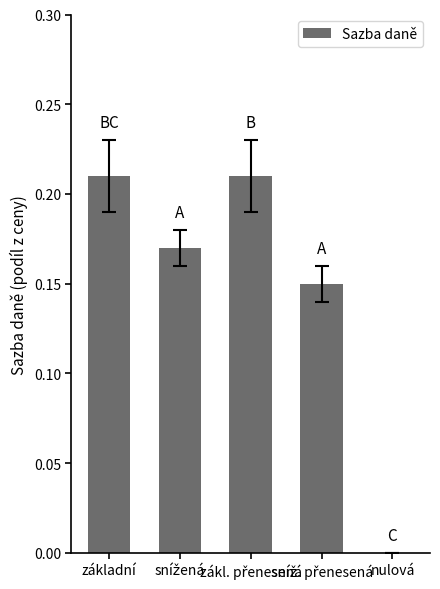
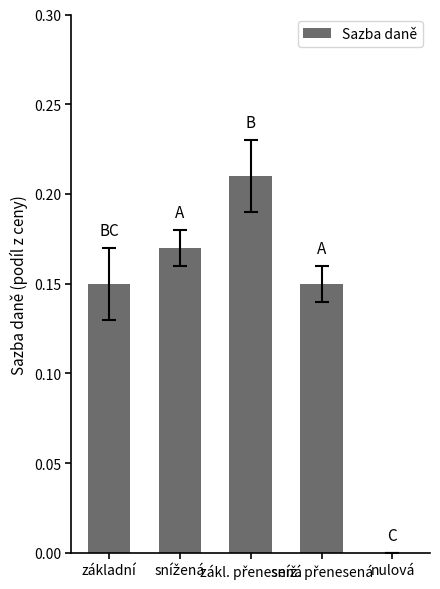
  {
    "Sazba daně": {
-     "základní": 0.21,
+     "základní": 0.15,
      "snížená": 0.17,
      "nulová": 0.00
    }
  }
